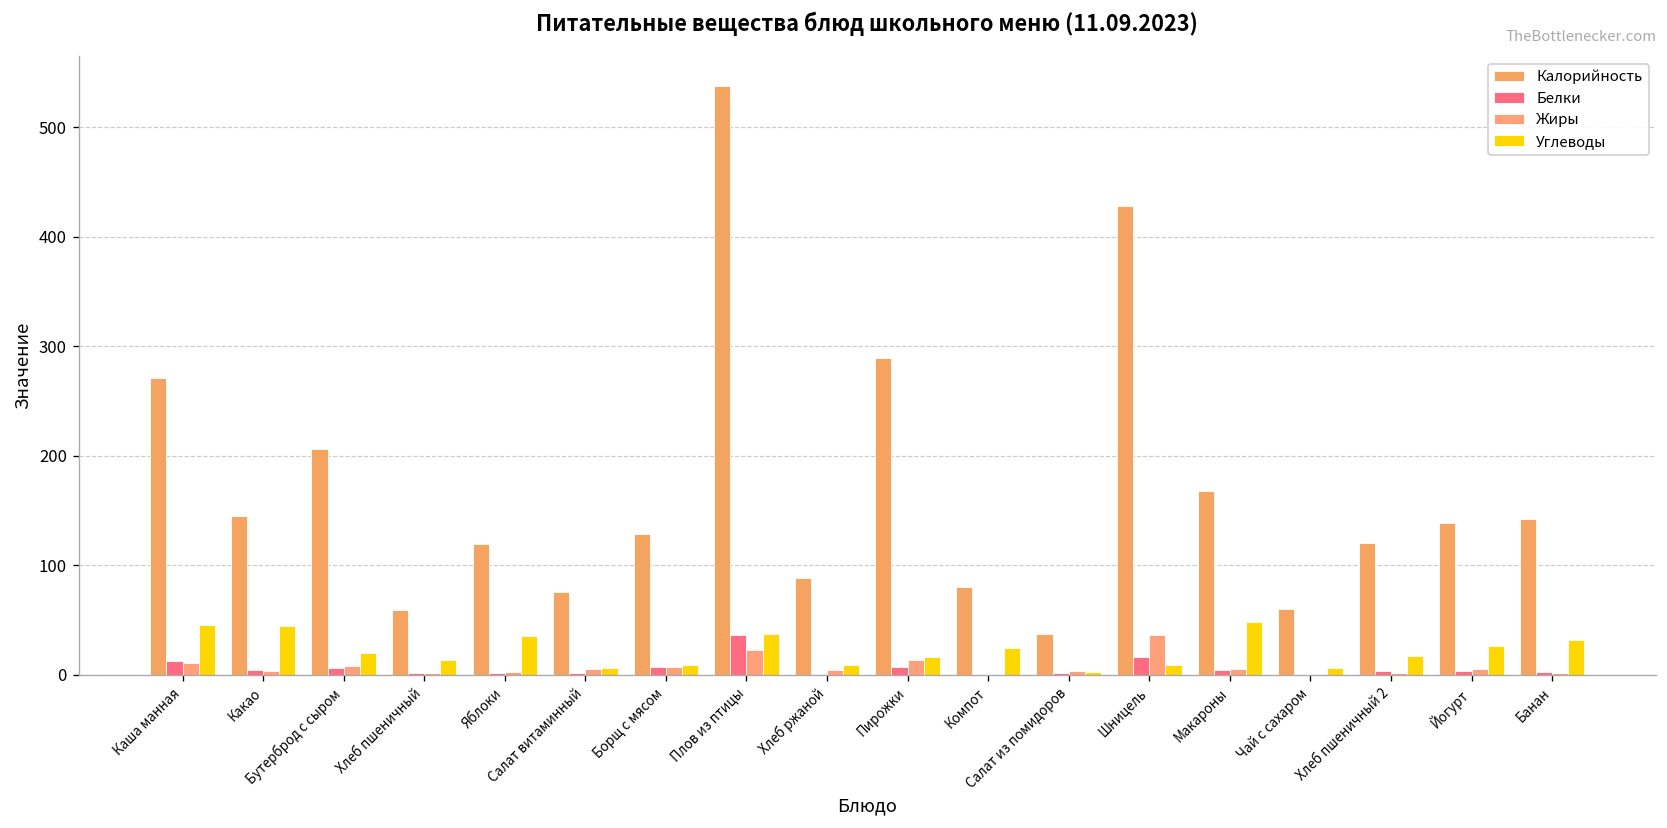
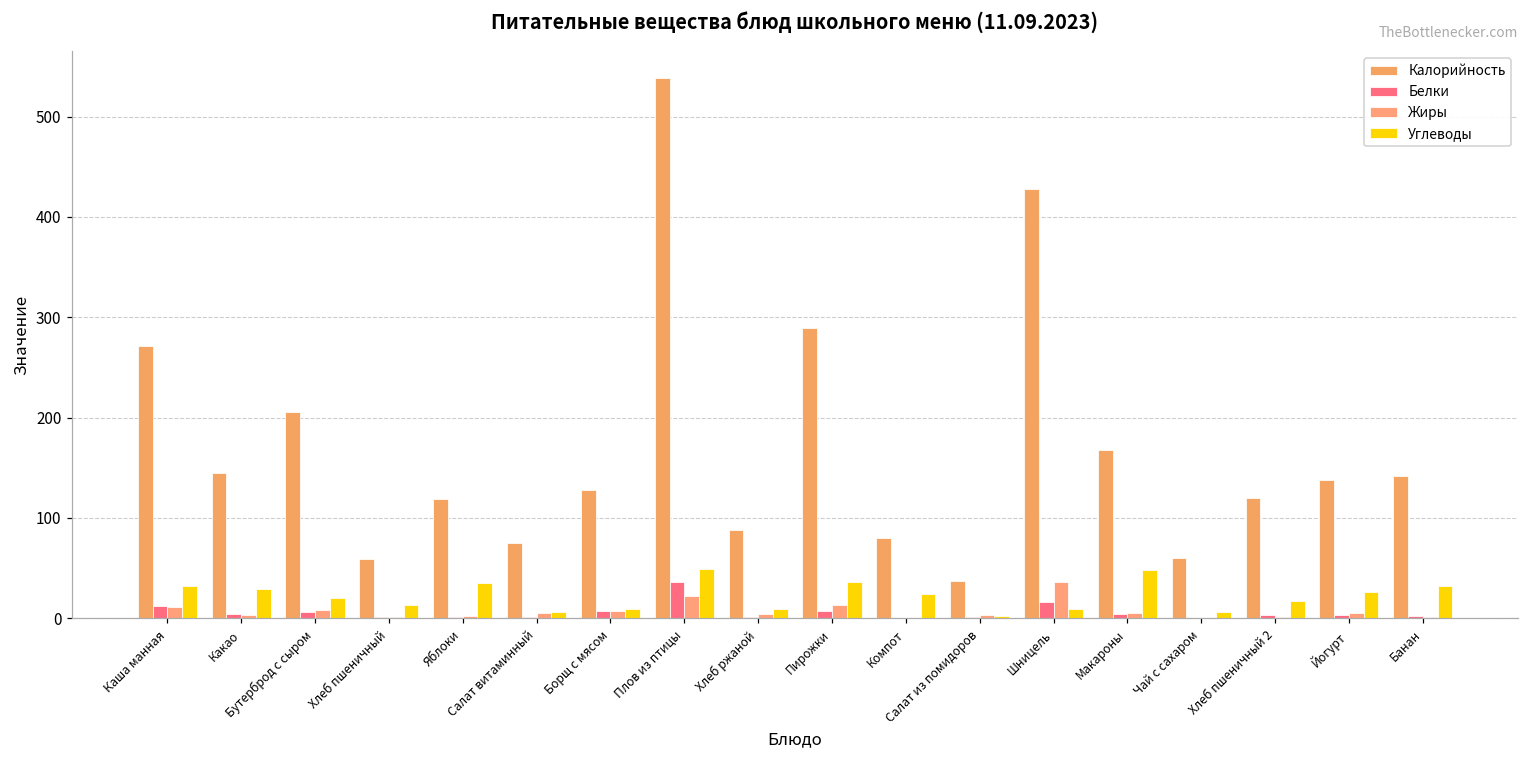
  {
    "Углеводы": {
-     "Каша манная": 50,
-     "Какао": 40,
+     "Каша манная": 30,
+     "Какао": 30,
      "Бутерброд с сыром": 20,
      "Хлеб пшеничный": 10,
      "Яблоки": 40,
      "Салат витаминный": 10,
      "Борщ с мясом": 10,
-     "Плов из птицы": 40,
+     "Плов из птицы": 50,
      "Хлеб ржаной": 10,
-     "Пирожки": 20,
+     "Пирожки": 40,
      "Компот": 20,
      "Шницель": 10,
      "Макароны": 50,
      "Чай с сахаром": 10,
      "Хлеб пшеничный 2": 20,
      "Йогурт": 30,
      "Банан": 30
    }
  }
